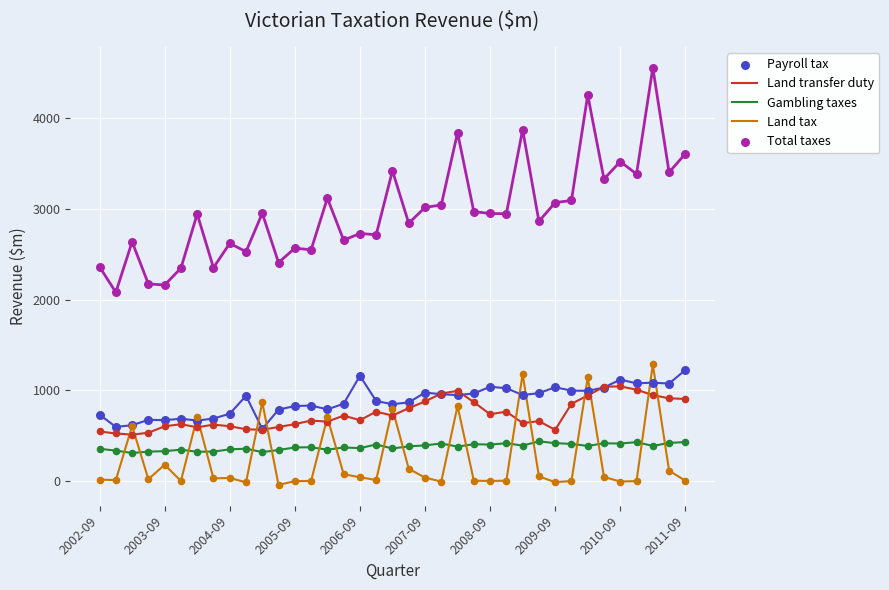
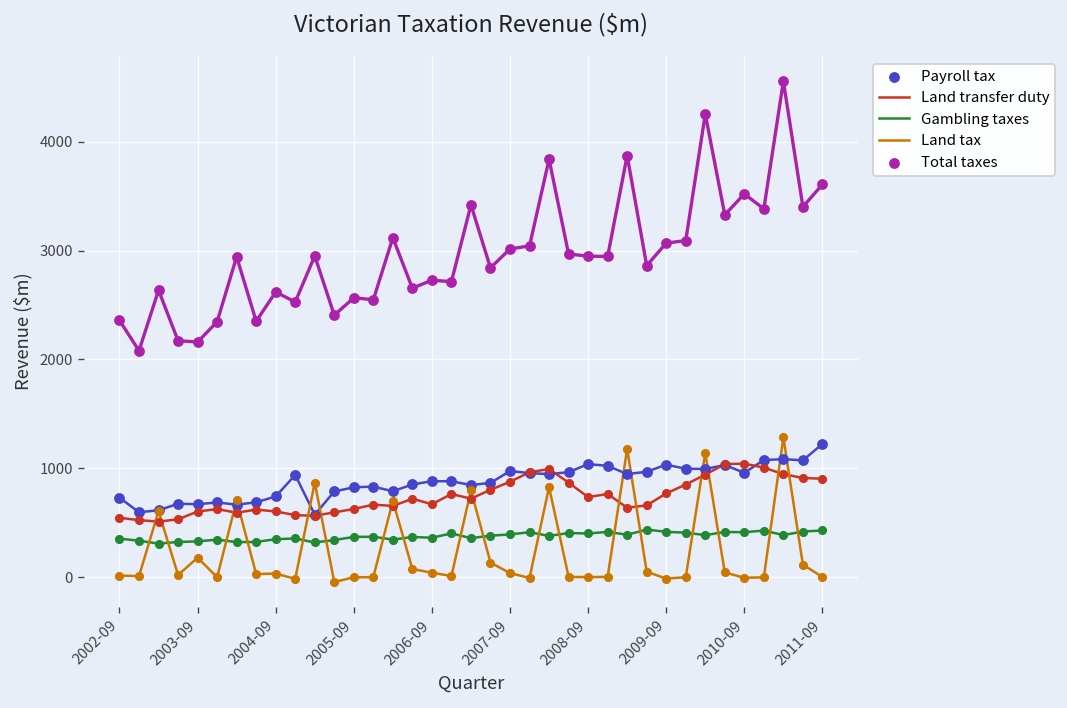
  {
    "Payroll tax": {
      "2002-09": 700,
      "2003-09": 700,
      "2004-09": 700,
      "2005-09": 800,
-     "2006-09": 1200,
+     "2006-09": 900,
      "2007-09": 1000,
      "2008-09": 1000,
      "2009-09": 1000,
-     "2010-09": 1100,
+     "2010-09": 1000,
      "2011-09": 1200
    },
    "Land transfer duty": {
      "2002-09": 500,
      "2003-09": 600,
      "2004-09": 600,
      "2005-09": 600,
      "2006-09": 700,
      "2007-09": 900,
      "2008-09": 700,
-     "2009-09": 600,
+     "2009-09": 800,
      "2010-09": 1000,
      "2011-09": 900
    },
    "Gambling taxes": {
      "2002-09": 400,
      "2003-09": 300,
      "2004-09": 400,
      "2005-09": 400,
      "2006-09": 400,
      "2007-09": 400,
      "2008-09": 400,
      "2009-09": 400,
      "2010-09": 400,
      "2011-09": 400
    },
    "Land tax": {
      "2002-09": 0,
      "2003-09": 200,
      "2004-09": 0,
      "2005-09": 0,
      "2006-09": 0,
      "2007-09": 0,
      "2008-09": 0,
      "2009-09": 0,
      "2010-09": 0,
      "2011-09": 0
    },
    "Total taxes": {
      "2002-09": 2400,
      "2003-09": 2200,
      "2004-09": 2600,
      "2005-09": 2600,
      "2006-09": 2700,
      "2007-09": 3000,
      "2008-09": 2900,
      "2009-09": 3100,
      "2010-09": 3500,
      "2011-09": 3600
    }
  }
